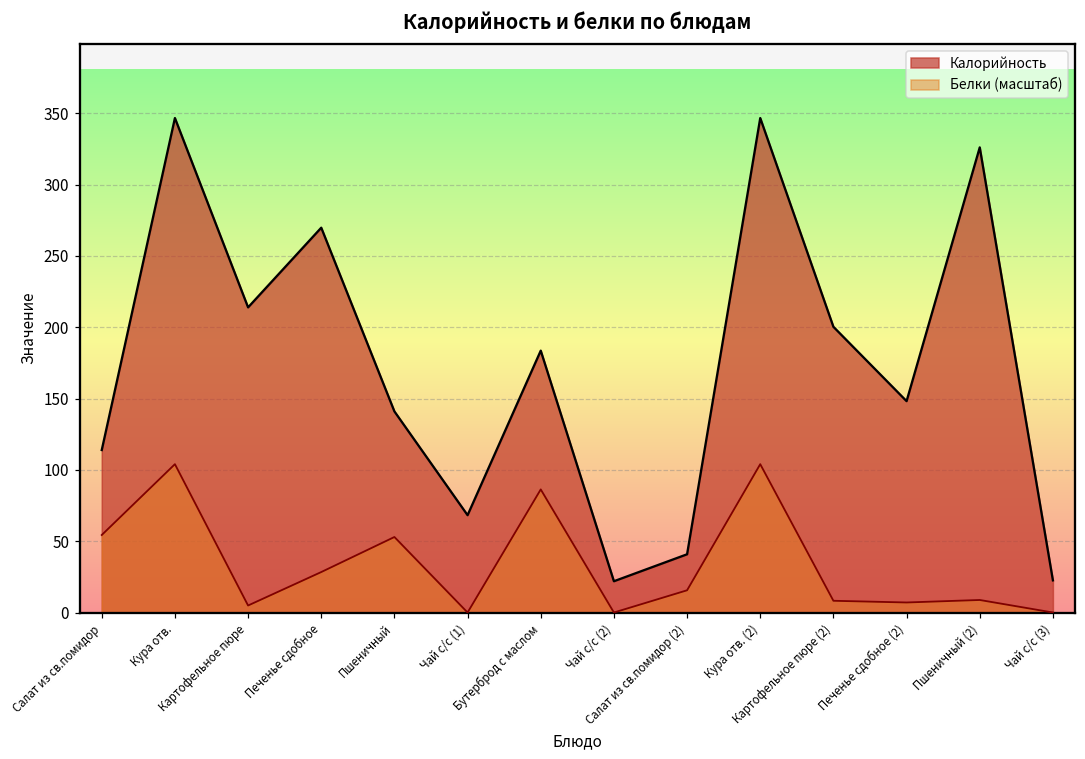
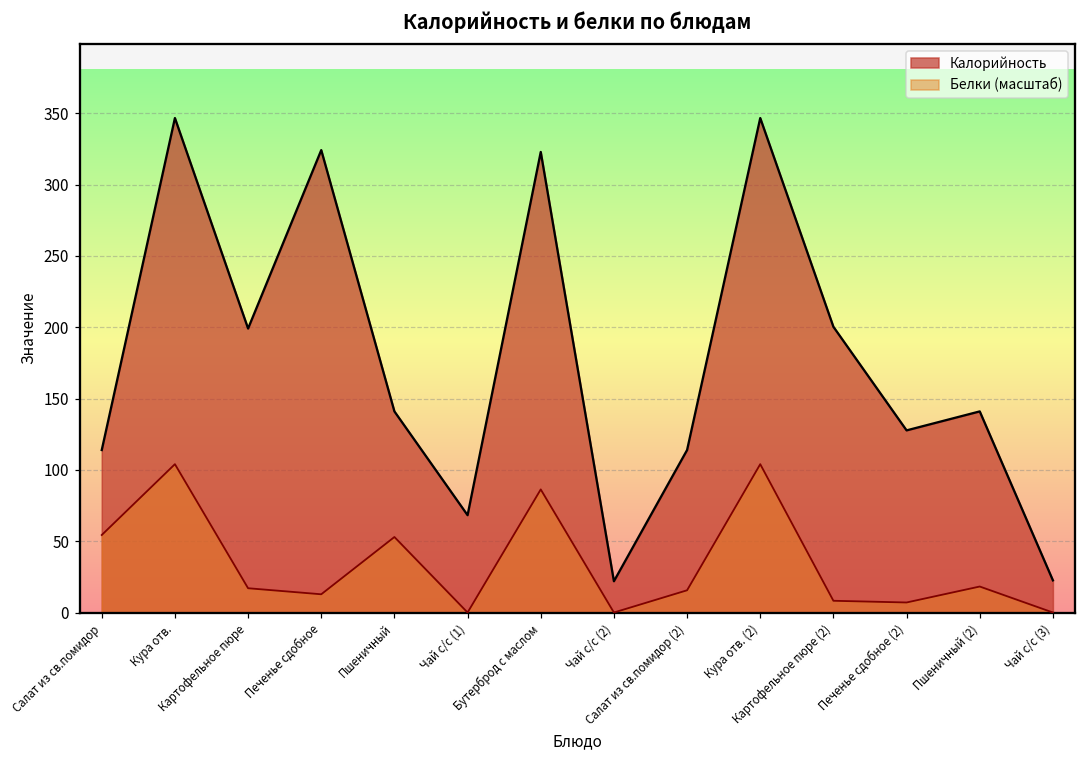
  {
    "Калорийность": {
      "Салат из св.помидор": 114,
      "Кура отв.": 347,
-     "Картофельное пюре": 214,
-     "Печенье сдобное": 270,
+     "Картофельное пюре": 199,
+     "Печенье сдобное": 324,
      "Пшеничный": 141,
      "Чай с/с (1)": 68,
-     "Бутерброд с маслом": 184,
+     "Бутерброд с маслом": 323,
      "Чай с/с (2)": 22,
-     "Салат из св.помидор (2)": 41,
+     "Салат из св.помидор (2)": 114,
      "Кура отв. (2)": 347,
      "Картофельное пюре (2)": 200,
-     "Печенье сдобное (2)": 148,
-     "Пшеничный (2)": 326,
+     "Печенье сдобное (2)": 128,
+     "Пшеничный (2)": 141,
      "Чай с/с (3)": 23
    },
    "Белки (масштаб)": {
      "Салат из св.помидор": 54,
      "Кура отв.": 104,
-     "Картофельное пюре": 5,
-     "Печенье сдобное": 28,
+     "Картофельное пюре": 17,
+     "Печенье сдобное": 13,
      "Пшеничный": 53,
      "Чай с/с (1)": 0,
      "Бутерброд с маслом": 86,
      "Чай с/с (2)": 0,
      "Салат из св.помидор (2)": 16,
      "Кура отв. (2)": 104,
      "Картофельное пюре (2)": 8,
      "Печенье сдобное (2)": 7,
-     "Пшеничный (2)": 9,
+     "Пшеничный (2)": 18,
      "Чай с/с (3)": 0
    }
  }
